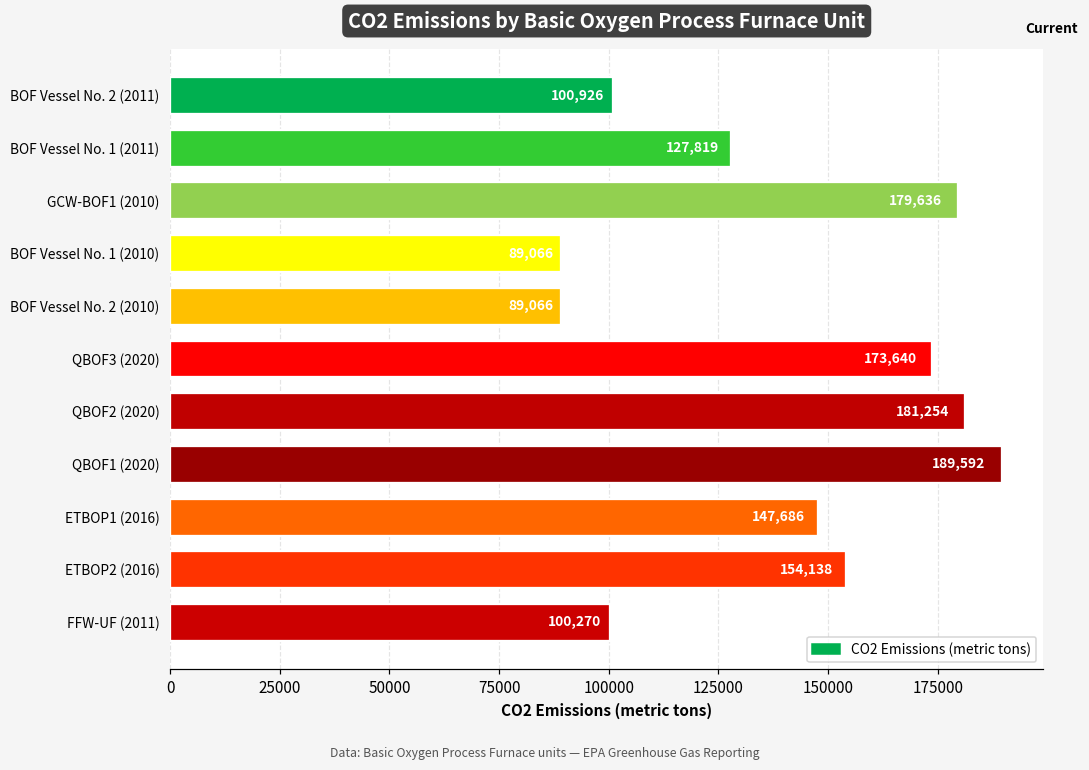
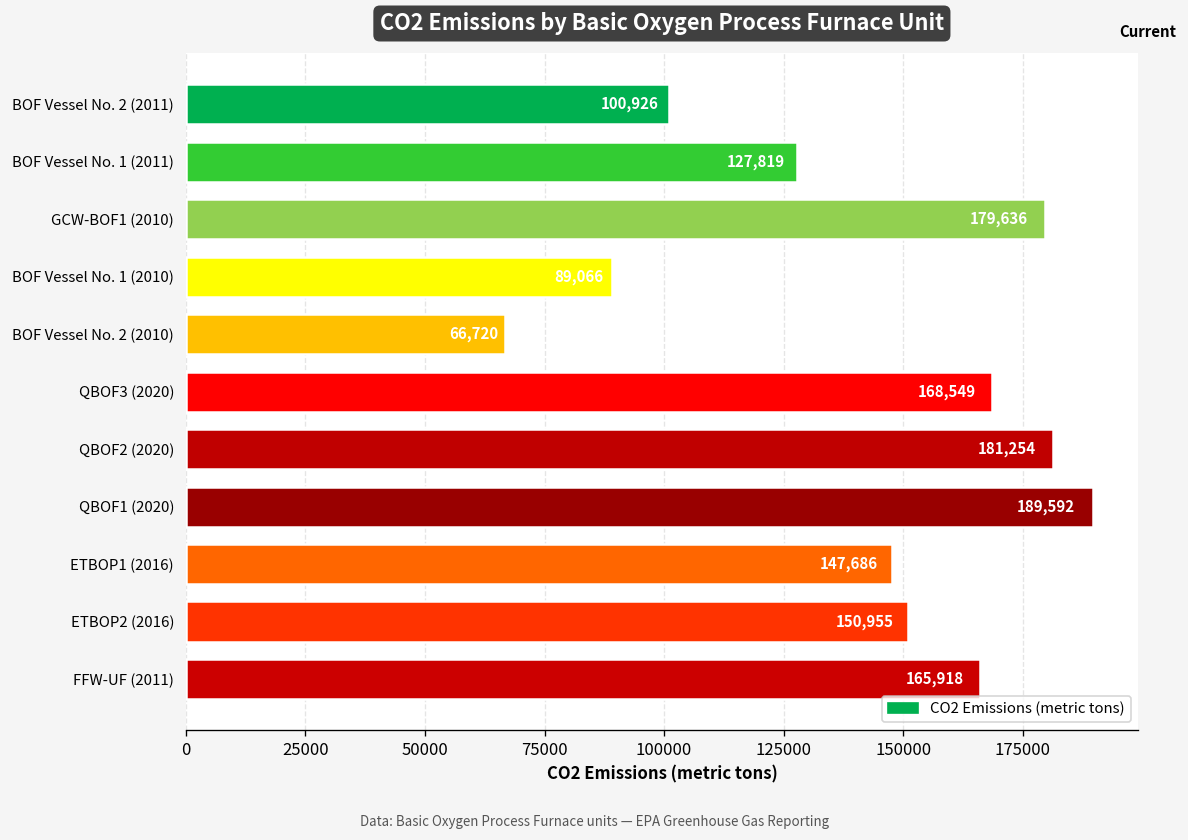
  {
    "BOF Vessel No. 2 (2011)": "100,926",
    "BOF Vessel No. 1 (2011)": "127,819",
    "GCW-BOF1 (2010)": "179,636",
    "BOF Vessel No. 1 (2010)": "89,066",
-   "BOF Vessel No. 2 (2010)": "89,066",
-   "QBOF3 (2020)": "173,640",
+   "BOF Vessel No. 2 (2010)": "66,720",
+   "QBOF3 (2020)": "168,549",
    "QBOF2 (2020)": "181,254",
    "QBOF1 (2020)": "189,592",
    "ETBOP1 (2016)": "147,686",
-   "ETBOP2 (2016)": "154,138",
-   "FFW-UF (2011)": "100,270"
+   "ETBOP2 (2016)": "150,955",
+   "FFW-UF (2011)": "165,918"
  }
